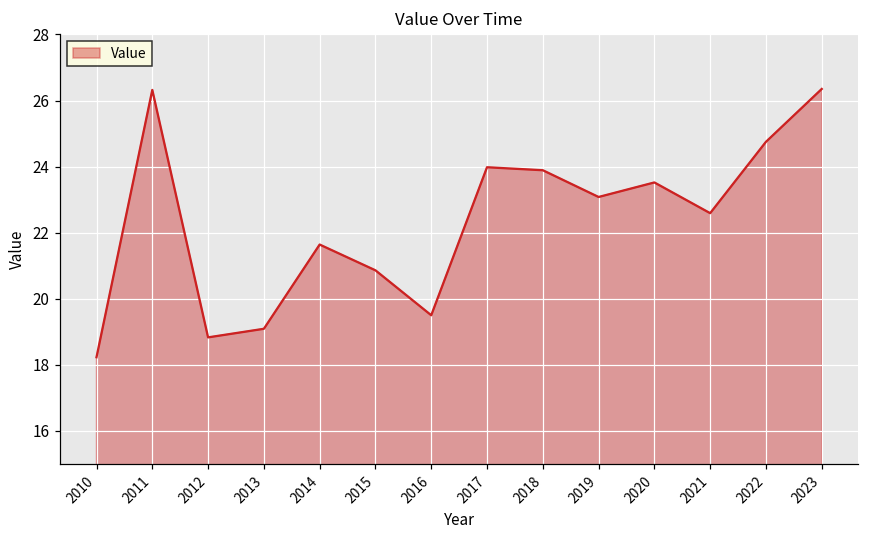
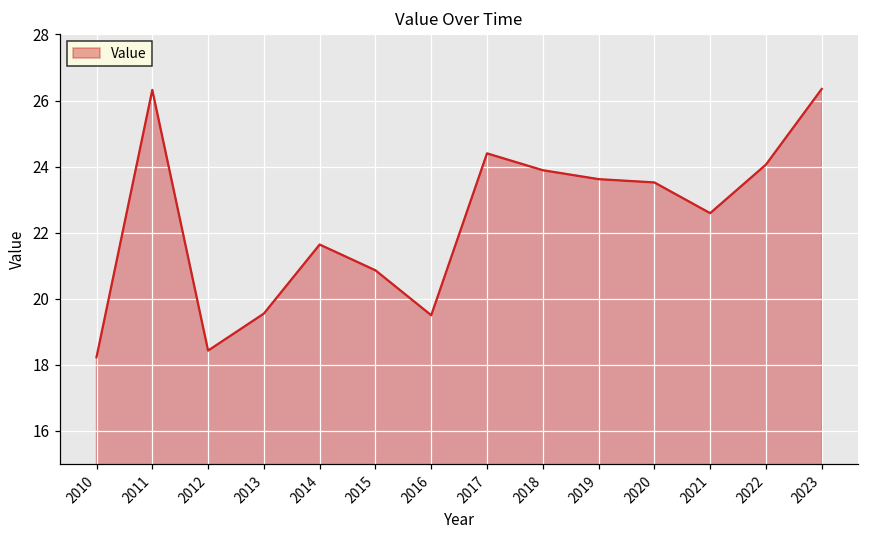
  {
    "2010": 18.2,
    "2011": 26.3,
-   "2012": 18.8,
-   "2013": 19.1,
+   "2012": 18.4,
+   "2013": 19.6,
    "2014": 21.6,
    "2015": 20.9,
    "2016": 19.5,
-   "2017": 24.0,
+   "2017": 24.4,
    "2018": 23.9,
-   "2019": 23.1,
+   "2019": 23.6,
    "2020": 23.5,
    "2021": 22.6,
-   "2022": 24.8,
+   "2022": 24.1,
    "2023": 26.4
  }
